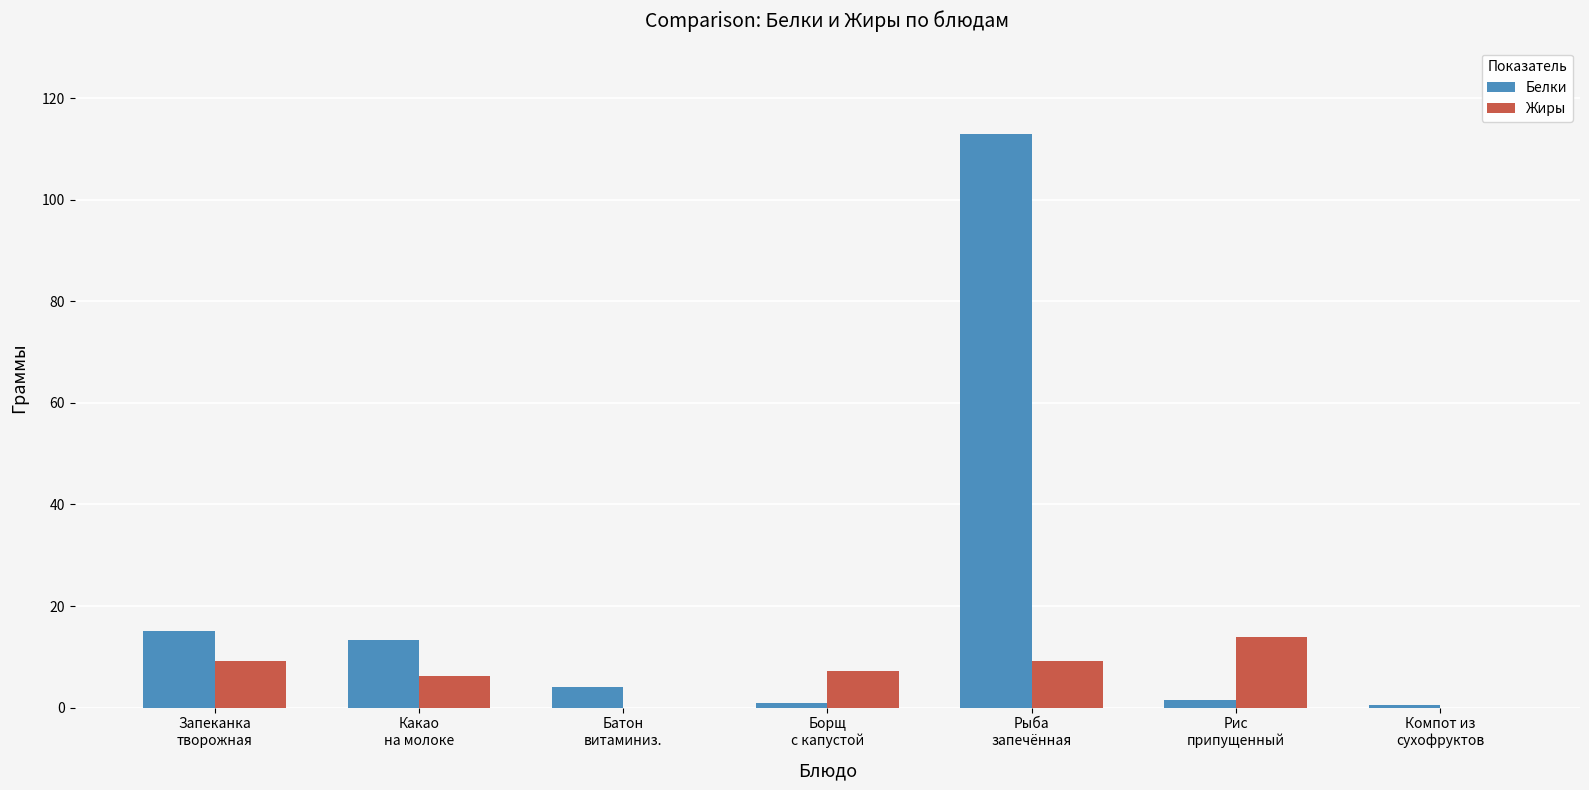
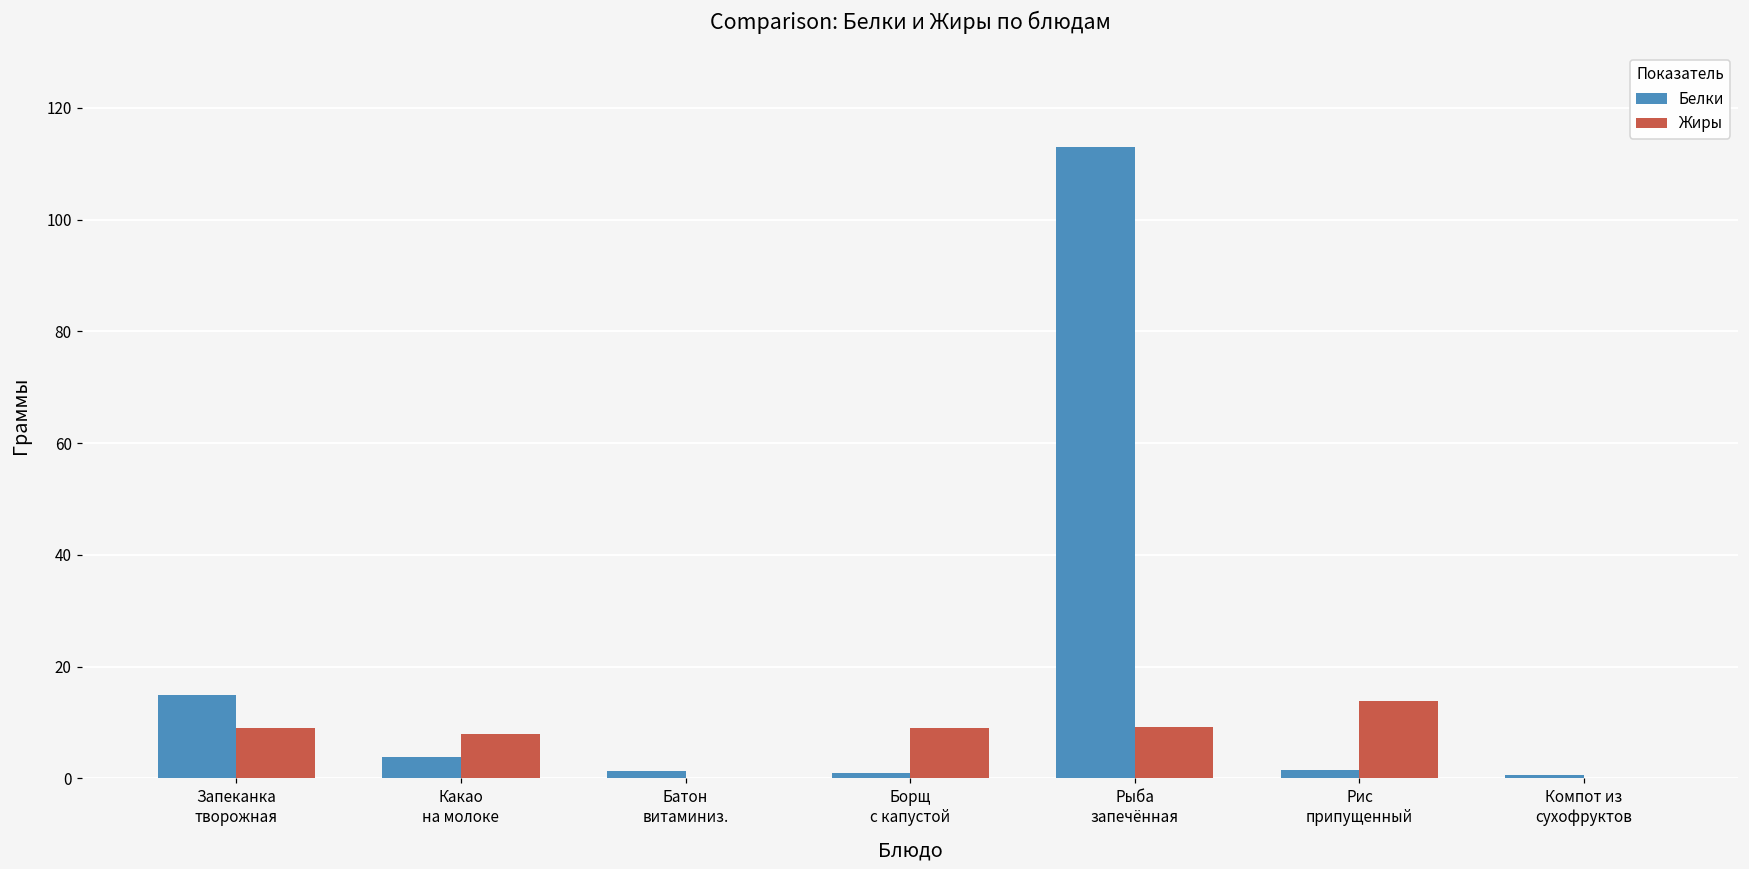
  {
    "Белки": {
      "Запеканка творожная": 15,
-     "Какао на молоке": 13,
-     "Батон витаминиз.": 4,
+     "Какао на молоке": 4,
+     "Батон витаминиз.": 1,
      "Борщ с капустой": 1,
      "Рыба запечённая": 113,
      "Рис припущенный": 2,
      "Компот из сухофруктов": 1
    },
    "Жиры": {
      "Запеканка творожная": 9,
-     "Какао на молоке": 6,
+     "Какао на молоке": 8,
      "Батон витаминиз.": 0,
-     "Борщ с капустой": 7,
+     "Борщ с капустой": 9,
      "Рыба запечённая": 9,
      "Рис припущенный": 14,
      "Компот из сухофруктов": 0
    }
  }
